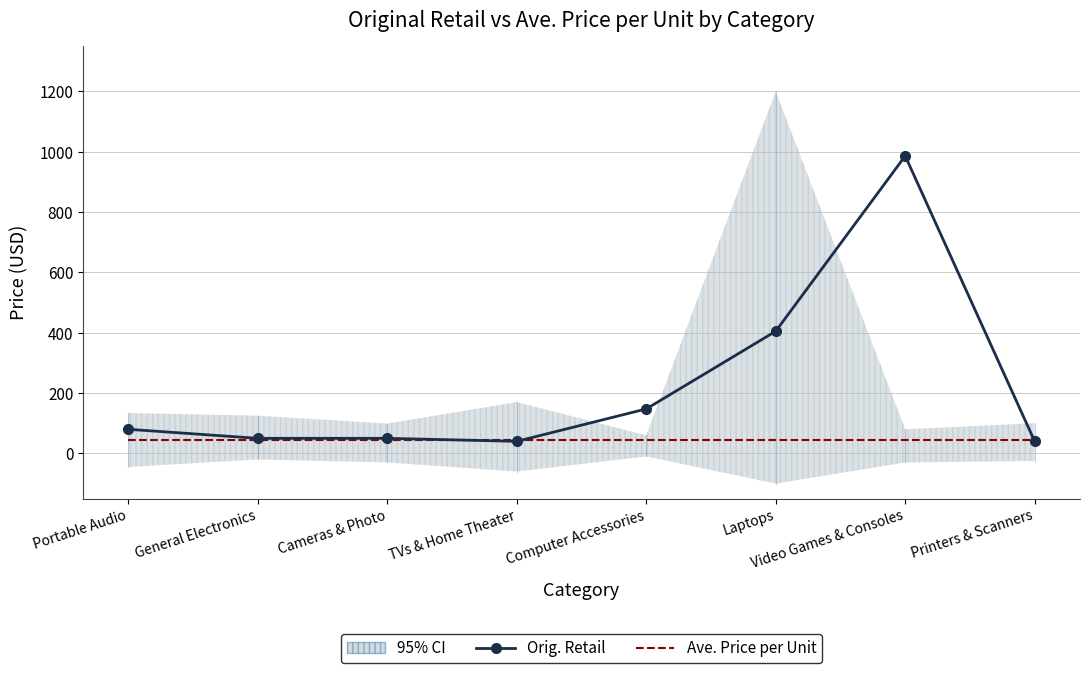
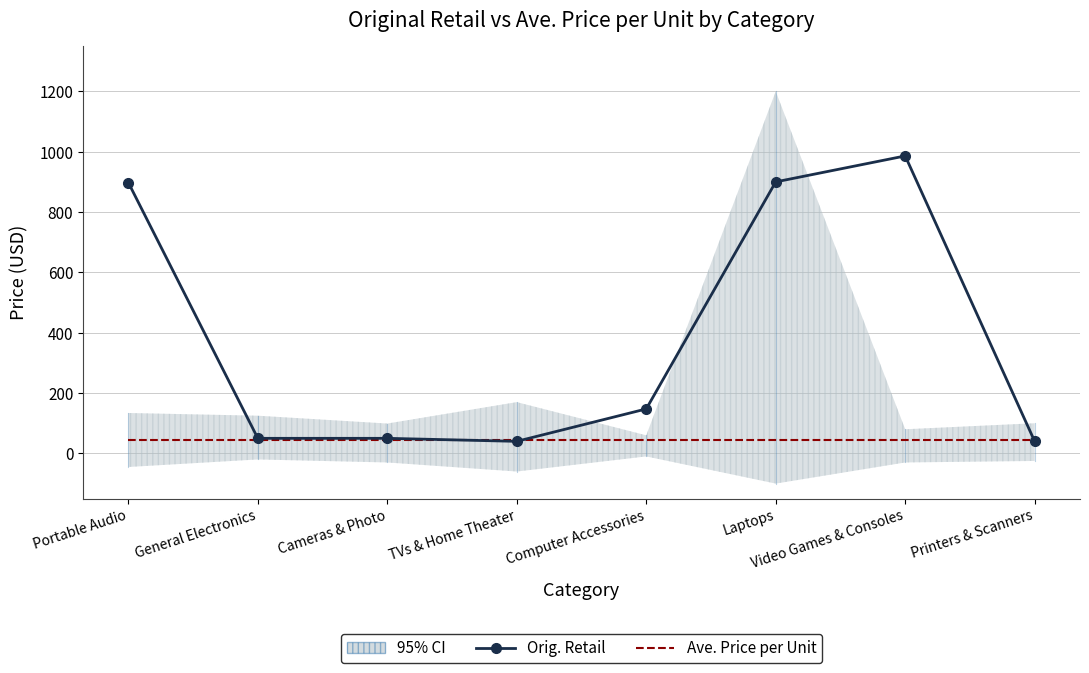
  {
    "Orig. Retail": {
-     "Portable Audio": 80,
+     "Portable Audio": 900,
      "Computer Accessories": 150,
-     "Laptops": 410,
+     "Laptops": 900,
      "Video Games & Consoles": 990
    },
    "Ave. Price per Unit": {
      "Portable Audio": 40,
      "Computer Accessories": 40,
      "Laptops": 40,
      "Video Games & Consoles": 40
    }
  }
